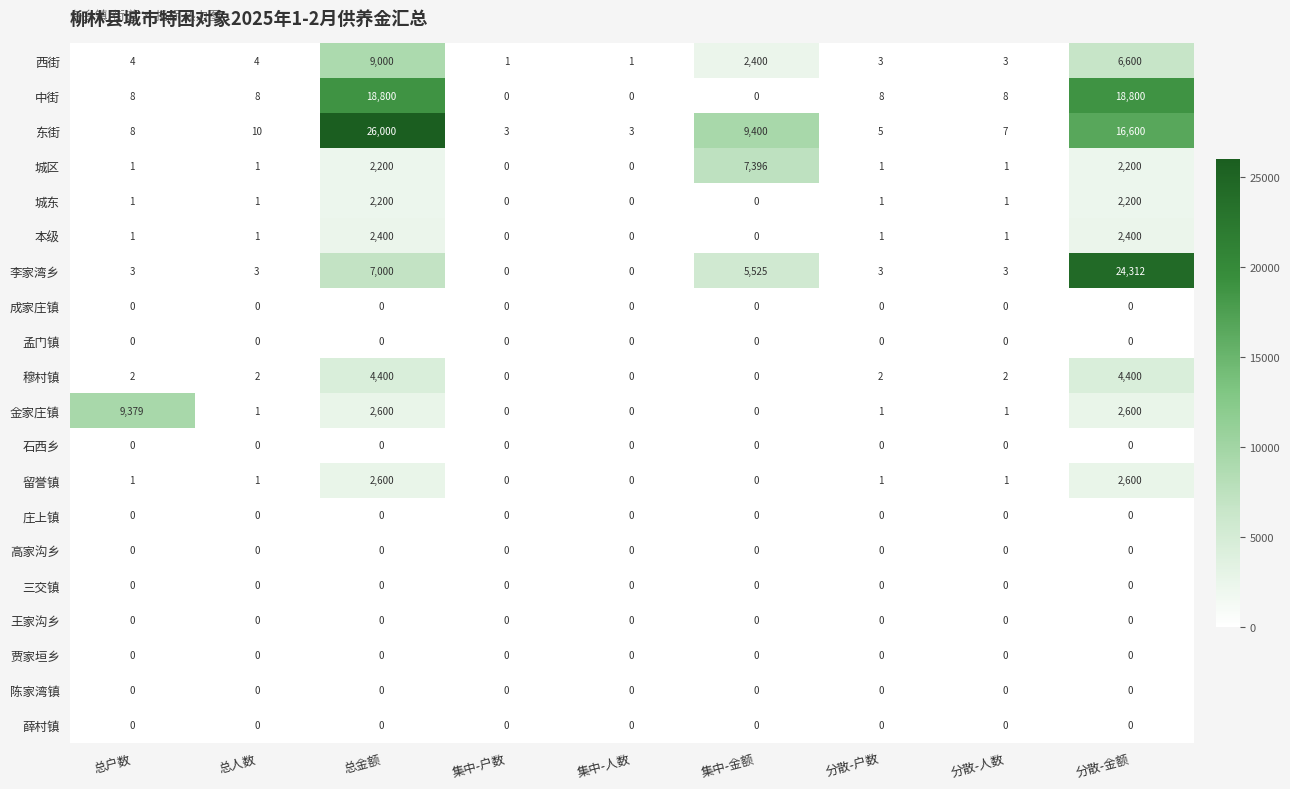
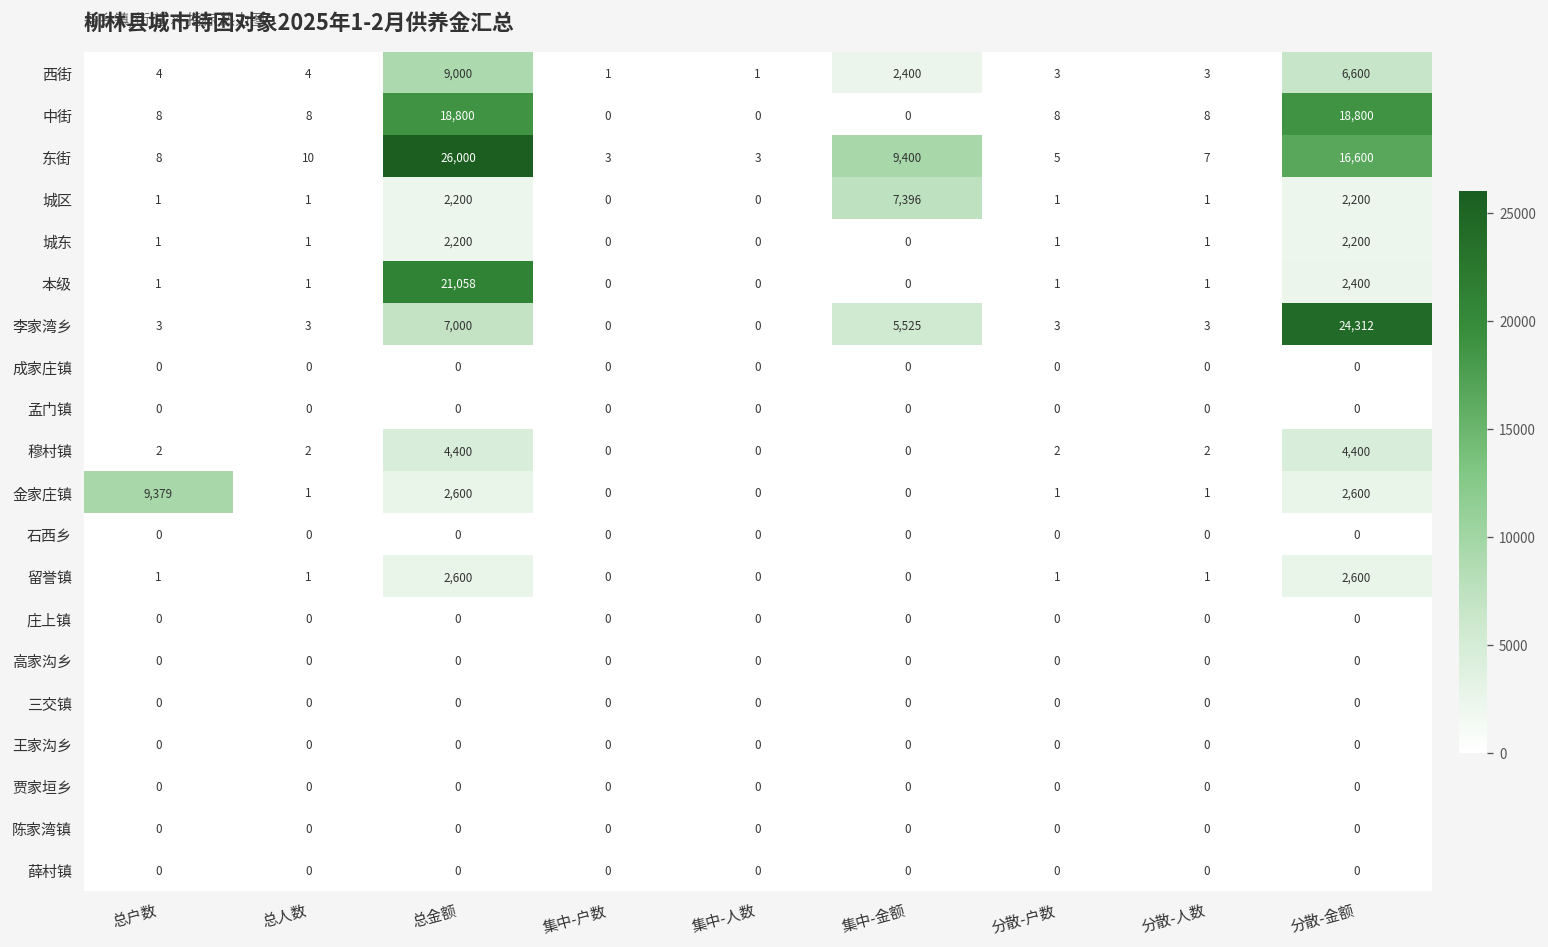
  {
    "西街": {
      "总户数": "4",
      "总人数": "4",
      "总金额": "9,000",
      "集中-户数": "1",
      "集中-人数": "1",
      "集中-金额": "2,400",
      "分散-户数": "3",
      "分散-人数": "3",
      "分散-金额": "6,600"
    },
    "中街": {
      "总户数": "8",
      "总人数": "8",
      "总金额": "18,800",
      "集中-户数": "0",
      "集中-人数": "0",
      "集中-金额": "0",
      "分散-户数": "8",
      "分散-人数": "8",
      "分散-金额": "18,800"
    },
    "东街": {
      "总户数": "8",
      "总人数": "10",
      "总金额": "26,000",
      "集中-户数": "3",
      "集中-人数": "3",
      "集中-金额": "9,400",
      "分散-户数": "5",
      "分散-人数": "7",
      "分散-金额": "16,600"
    },
    "城区": {
      "总户数": "1",
      "总人数": "1",
      "总金额": "2,200",
      "集中-户数": "0",
      "集中-人数": "0",
      "集中-金额": "7,396",
      "分散-户数": "1",
      "分散-人数": "1",
      "分散-金额": "2,200"
    },
    "城东": {
      "总户数": "1",
      "总人数": "1",
      "总金额": "2,200",
      "集中-户数": "0",
      "集中-人数": "0",
      "集中-金额": "0",
      "分散-户数": "1",
      "分散-人数": "1",
      "分散-金额": "2,200"
    },
    "本级": {
      "总户数": "1",
      "总人数": "1",
-     "总金额": "2,400",
+     "总金额": "21,058",
      "集中-户数": "0",
      "集中-人数": "0",
      "集中-金额": "0",
      "分散-户数": "1",
      "分散-人数": "1",
      "分散-金额": "2,400"
    },
    "李家湾乡": {
      "总户数": "3",
      "总人数": "3",
      "总金额": "7,000",
      "集中-户数": "0",
      "集中-人数": "0",
      "集中-金额": "5,525",
      "分散-户数": "3",
      "分散-人数": "3",
      "分散-金额": "24,312"
    },
    "成家庄镇": {
      "总户数": "0",
      "总人数": "0",
      "总金额": "0",
      "集中-户数": "0",
      "集中-人数": "0",
      "集中-金额": "0",
      "分散-户数": "0",
      "分散-人数": "0",
      "分散-金额": "0"
    },
    "孟门镇": {
      "总户数": "0",
      "总人数": "0",
      "总金额": "0",
      "集中-户数": "0",
      "集中-人数": "0",
      "集中-金额": "0",
      "分散-户数": "0",
      "分散-人数": "0",
      "分散-金额": "0"
    },
    "穆村镇": {
      "总户数": "2",
      "总人数": "2",
      "总金额": "4,400",
      "集中-户数": "0",
      "集中-人数": "0",
      "集中-金额": "0",
      "分散-户数": "2",
      "分散-人数": "2",
      "分散-金额": "4,400"
    },
    "金家庄镇": {
      "总户数": "9,379",
      "总人数": "1",
      "总金额": "2,600",
      "集中-户数": "0",
      "集中-人数": "0",
      "集中-金额": "0",
      "分散-户数": "1",
      "分散-人数": "1",
      "分散-金额": "2,600"
    },
    "石西乡": {
      "总户数": "0",
      "总人数": "0",
      "总金额": "0",
      "集中-户数": "0",
      "集中-人数": "0",
      "集中-金额": "0",
      "分散-户数": "0",
      "分散-人数": "0",
      "分散-金额": "0"
    },
    "留誉镇": {
      "总户数": "1",
      "总人数": "1",
      "总金额": "2,600",
      "集中-户数": "0",
      "集中-人数": "0",
      "集中-金额": "0",
      "分散-户数": "1",
      "分散-人数": "1",
      "分散-金额": "2,600"
    },
    "庄上镇": {
      "总户数": "0",
      "总人数": "0",
      "总金额": "0",
      "集中-户数": "0",
      "集中-人数": "0",
      "集中-金额": "0",
      "分散-户数": "0",
      "分散-人数": "0",
      "分散-金额": "0"
    },
    "高家沟乡": {
      "总户数": "0",
      "总人数": "0",
      "总金额": "0",
      "集中-户数": "0",
      "集中-人数": "0",
      "集中-金额": "0",
      "分散-户数": "0",
      "分散-人数": "0",
      "分散-金额": "0"
    },
    "三交镇": {
      "总户数": "0",
      "总人数": "0",
      "总金额": "0",
      "集中-户数": "0",
      "集中-人数": "0",
      "集中-金额": "0",
      "分散-户数": "0",
      "分散-人数": "0",
      "分散-金额": "0"
    },
    "王家沟乡": {
      "总户数": "0",
      "总人数": "0",
      "总金额": "0",
      "集中-户数": "0",
      "集中-人数": "0",
      "集中-金额": "0",
      "分散-户数": "0",
      "分散-人数": "0",
      "分散-金额": "0"
    },
    "贾家垣乡": {
      "总户数": "0",
      "总人数": "0",
      "总金额": "0",
      "集中-户数": "0",
      "集中-人数": "0",
      "集中-金额": "0",
      "分散-户数": "0",
      "分散-人数": "0",
      "分散-金额": "0"
    },
    "陈家湾镇": {
      "总户数": "0",
      "总人数": "0",
      "总金额": "0",
      "集中-户数": "0",
      "集中-人数": "0",
      "集中-金额": "0",
      "分散-户数": "0",
      "分散-人数": "0",
      "分散-金额": "0"
    },
    "薛村镇": {
      "总户数": "0",
      "总人数": "0",
      "总金额": "0",
      "集中-户数": "0",
      "集中-人数": "0",
      "集中-金额": "0",
      "分散-户数": "0",
      "分散-人数": "0",
      "分散-金额": "0"
    }
  }
